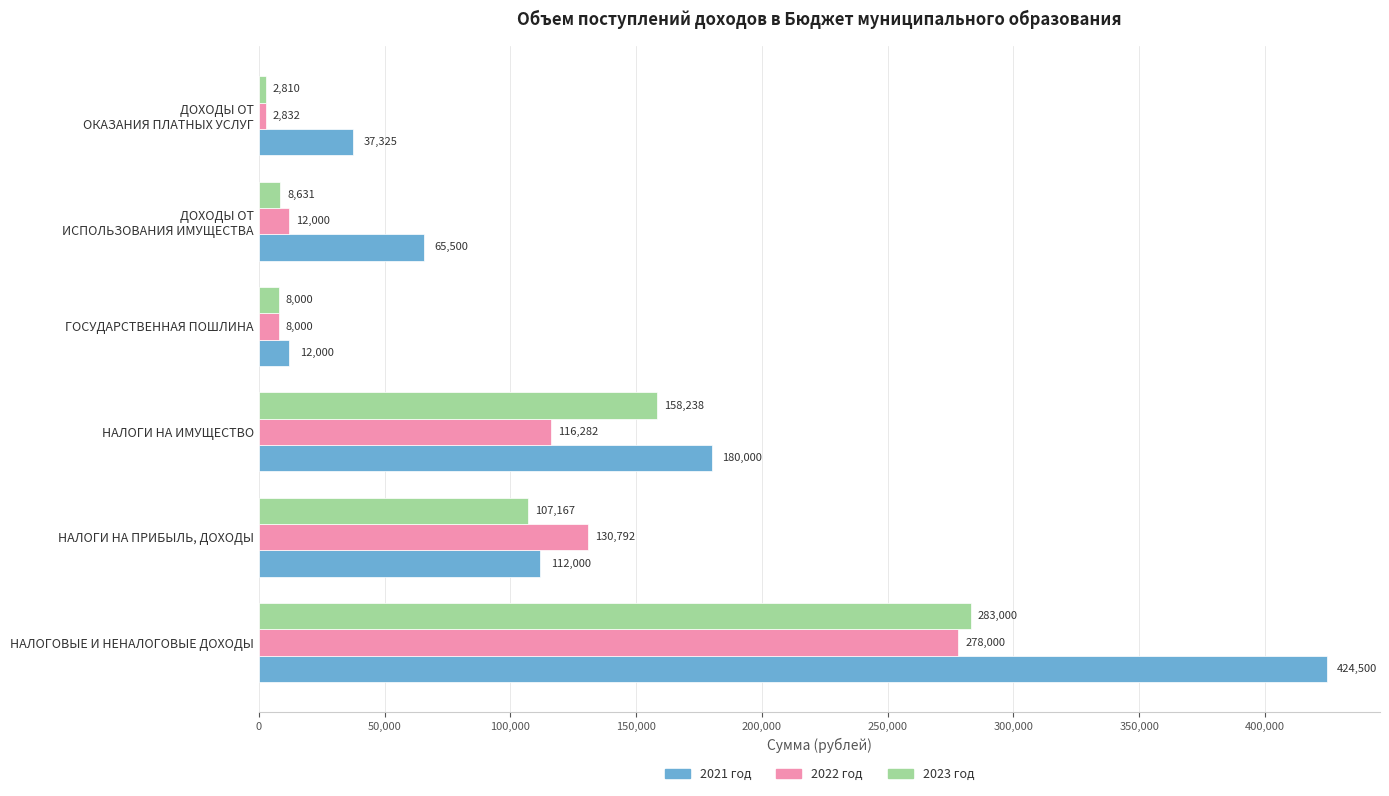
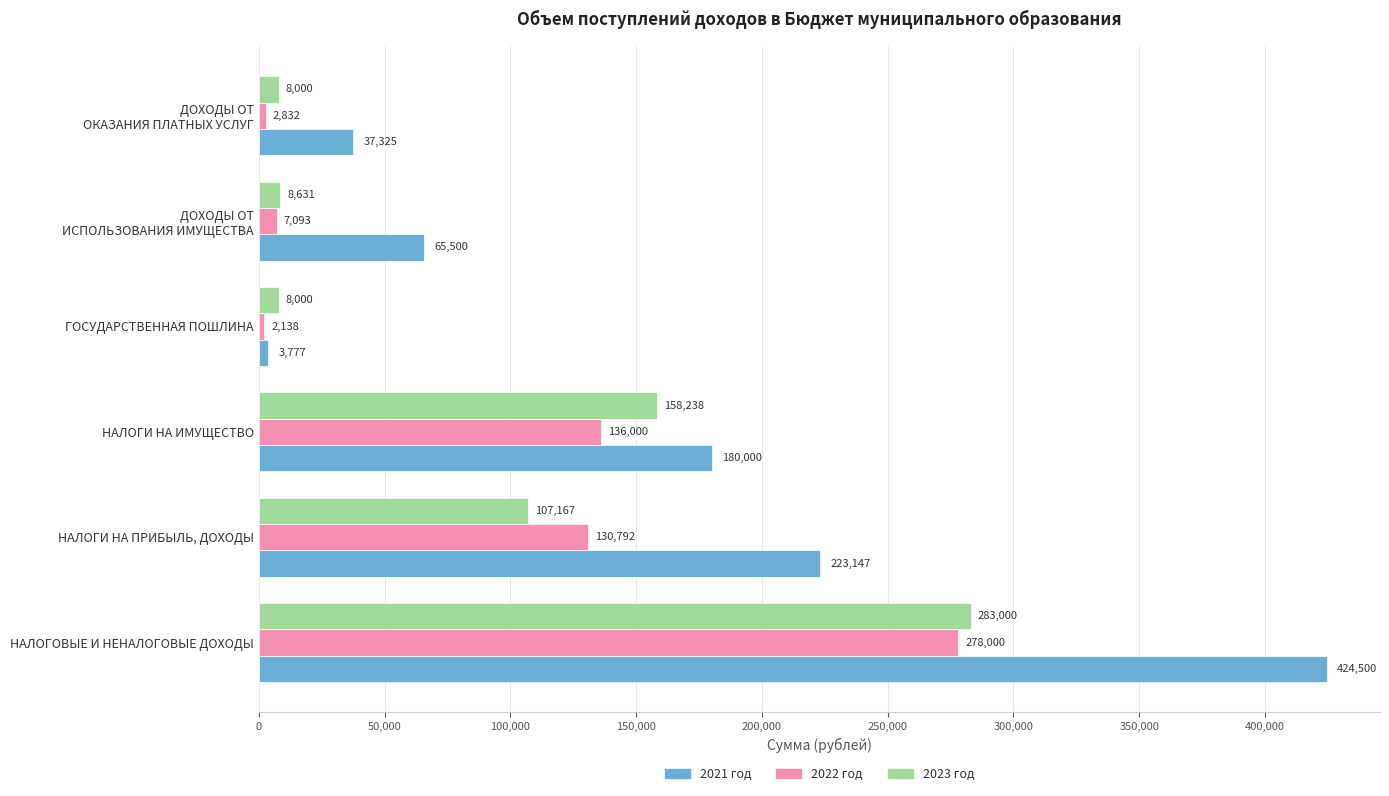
  {
    "2021 год": {
      "ДОХОДЫ ОТ ОКАЗАНИЯ ПЛАТНЫХ УСЛУГ": "37,325",
      "ДОХОДЫ ОТ ИСПОЛЬЗОВАНИЯ ИМУЩЕСТВА": "65,500",
-     "ГОСУДАРСТВЕННАЯ ПОШЛИНА": "12,000",
+     "ГОСУДАРСТВЕННАЯ ПОШЛИНА": "3,777",
      "НАЛОГИ НА ИМУЩЕСТВО": "180,000",
-     "НАЛОГИ НА ПРИБЫЛЬ, ДОХОДЫ": "112,000",
+     "НАЛОГИ НА ПРИБЫЛЬ, ДОХОДЫ": "223,147",
      "НАЛОГОВЫЕ И НЕНАЛОГОВЫЕ ДОХОДЫ": "424,500"
    },
    "2022 год": {
      "ДОХОДЫ ОТ ОКАЗАНИЯ ПЛАТНЫХ УСЛУГ": "2,832",
-     "ДОХОДЫ ОТ ИСПОЛЬЗОВАНИЯ ИМУЩЕСТВА": "12,000",
-     "ГОСУДАРСТВЕННАЯ ПОШЛИНА": "8,000",
-     "НАЛОГИ НА ИМУЩЕСТВО": "116,282",
+     "ДОХОДЫ ОТ ИСПОЛЬЗОВАНИЯ ИМУЩЕСТВА": "7,093",
+     "ГОСУДАРСТВЕННАЯ ПОШЛИНА": "2,138",
+     "НАЛОГИ НА ИМУЩЕСТВО": "136,000",
      "НАЛОГИ НА ПРИБЫЛЬ, ДОХОДЫ": "130,792",
      "НАЛОГОВЫЕ И НЕНАЛОГОВЫЕ ДОХОДЫ": "278,000"
    },
    "2023 год": {
-     "ДОХОДЫ ОТ ОКАЗАНИЯ ПЛАТНЫХ УСЛУГ": "2,810",
+     "ДОХОДЫ ОТ ОКАЗАНИЯ ПЛАТНЫХ УСЛУГ": "8,000",
      "ДОХОДЫ ОТ ИСПОЛЬЗОВАНИЯ ИМУЩЕСТВА": "8,631",
      "ГОСУДАРСТВЕННАЯ ПОШЛИНА": "8,000",
      "НАЛОГИ НА ИМУЩЕСТВО": "158,238",
      "НАЛОГИ НА ПРИБЫЛЬ, ДОХОДЫ": "107,167",
      "НАЛОГОВЫЕ И НЕНАЛОГОВЫЕ ДОХОДЫ": "283,000"
    }
  }
